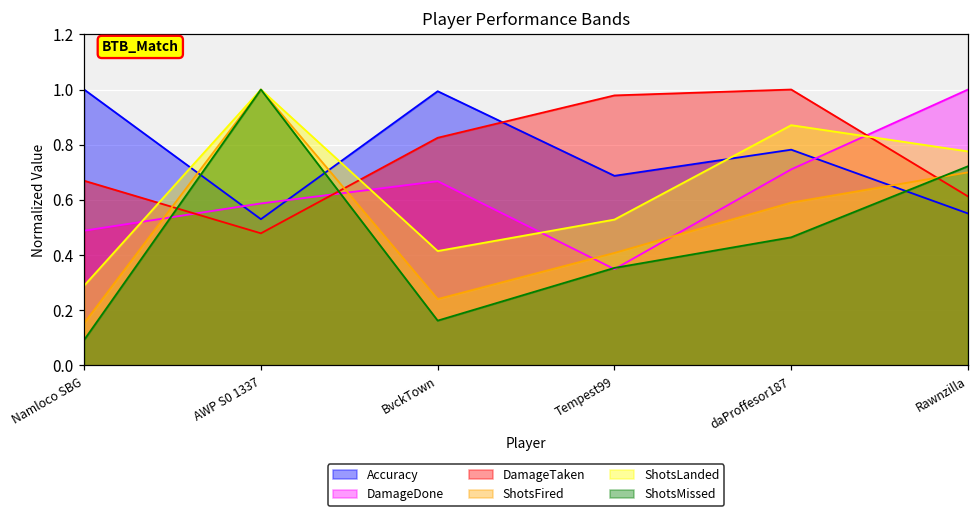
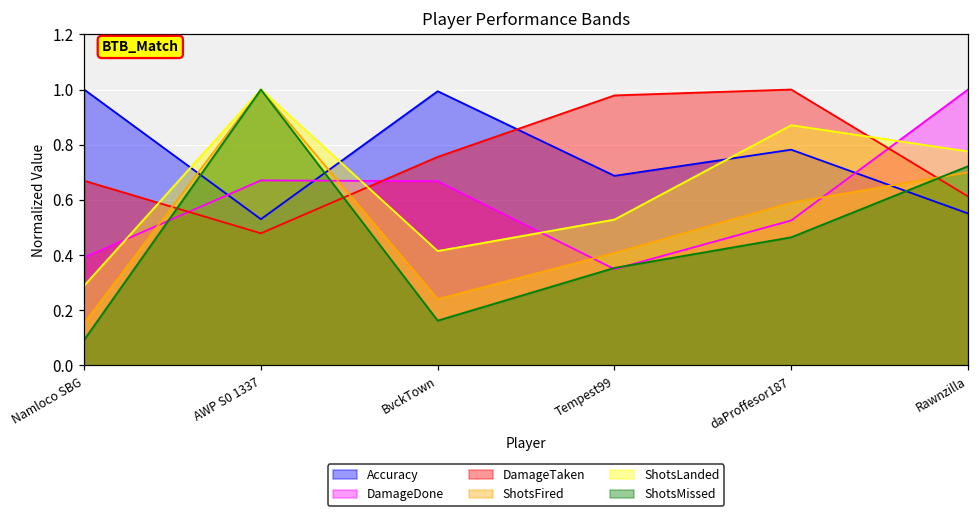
  {
    "Accuracy": {
      "Namloco SBG": 1.00,
      "AWP S0 1337": 0.53,
      "BvckTown": 0.99,
      "Tempest99": 0.69,
      "daProffesor187": 0.78,
      "Rawnzilla": 0.55
    },
    "DamageDone": {
-     "Namloco SBG": 0.49,
-     "AWP S0 1337": 0.59,
+     "Namloco SBG": 0.39,
+     "AWP S0 1337": 0.67,
      "BvckTown": 0.67,
-     "daProffesor187": 0.71,
+     "daProffesor187": 0.53,
      "Rawnzilla": 1.00
    },
    "DamageTaken": {
      "Namloco SBG": 0.67,
      "AWP S0 1337": 0.48,
-     "BvckTown": 0.83,
+     "BvckTown": 0.76,
      "Tempest99": 0.98,
      "daProffesor187": 1.00,
      "Rawnzilla": 0.61
    },
    "ShotsMissed": {
      "Namloco SBG": 0.09,
      "BvckTown": 0.16,
      "daProffesor187": 0.46,
      "Rawnzilla": 0.72
    }
  }
